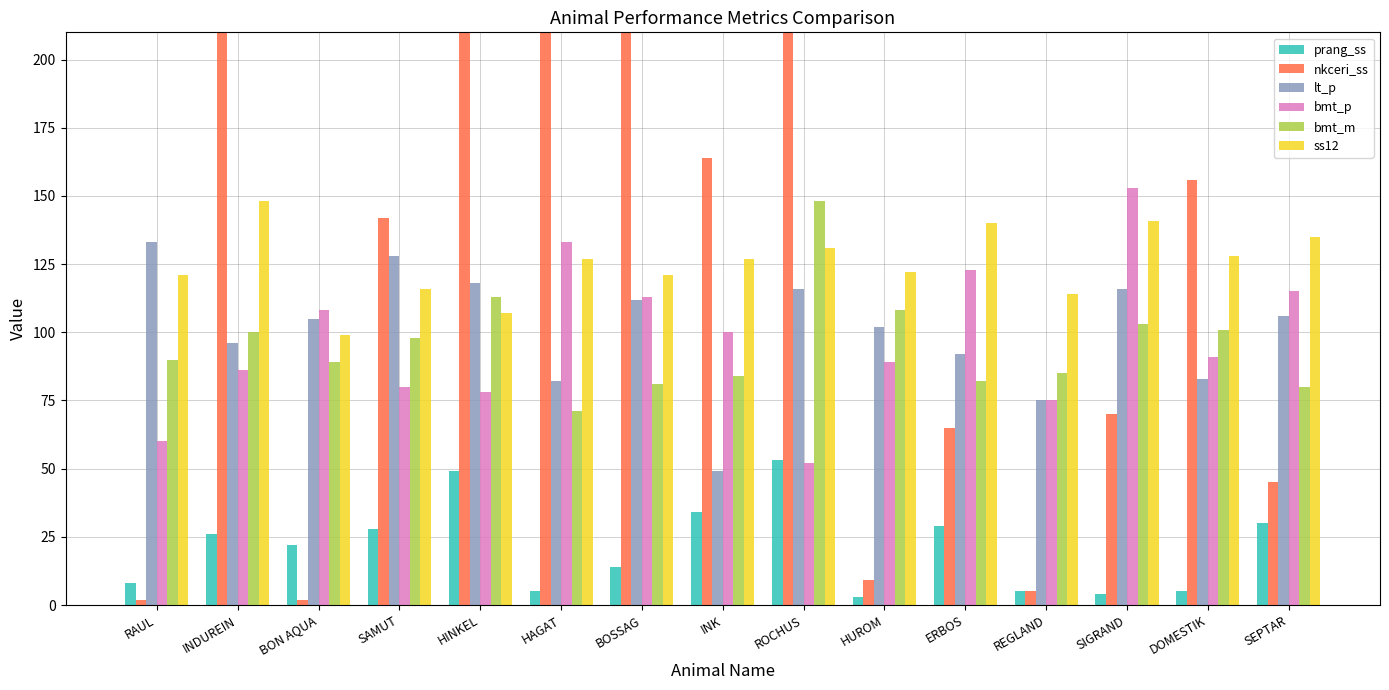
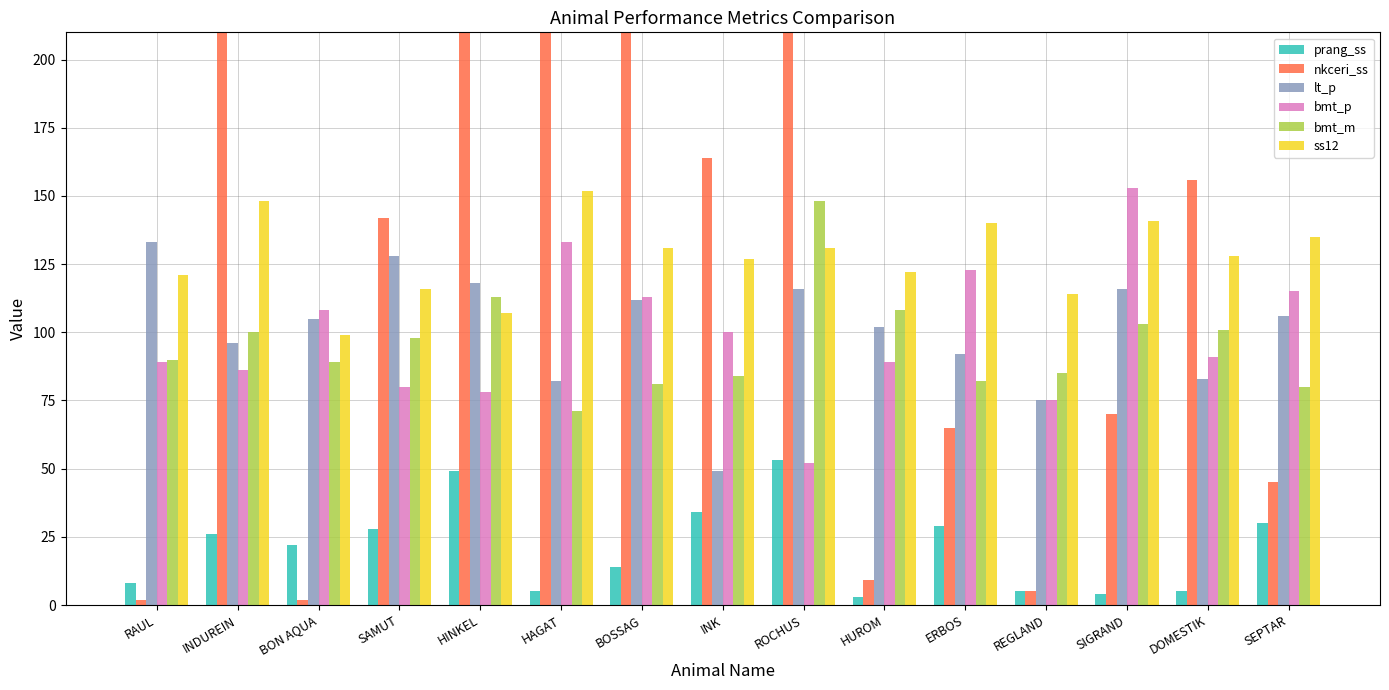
  {
    "prang_ss": {
      "RAUL": 8,
      "INDUREIN": 26,
      "BON AQUA": 22,
      "SAMUT": 28,
      "HINKEL": 49,
      "HAGAT": 5,
      "BOSSAG": 14,
      "INK": 34,
      "ROCHUS": 53,
      "HUROM": 3,
      "ERBOS": 29,
      "REGLAND": 5,
      "SIGRAND": 4,
      "DOMESTIK": 5,
      "SEPTAR": 30
    },
    "nkceri_ss": {
      "RAUL": 2,
      "BON AQUA": 2,
      "SAMUT": 142,
      "INK": 164,
      "HUROM": 9,
      "ERBOS": 65,
      "REGLAND": 5,
      "SIGRAND": 70,
      "DOMESTIK": 156,
      "SEPTAR": 45
    },
    "lt_p": {
      "RAUL": 133,
      "INDUREIN": 96,
      "BON AQUA": 105,
      "SAMUT": 128,
      "HINKEL": 118,
      "HAGAT": 82,
      "BOSSAG": 112,
      "INK": 49,
      "ROCHUS": 116,
      "HUROM": 102,
      "ERBOS": 92,
      "REGLAND": 75,
      "SIGRAND": 116,
      "DOMESTIK": 83,
      "SEPTAR": 106
    },
    "bmt_p": {
-     "RAUL": 60,
+     "RAUL": 89,
      "INDUREIN": 86,
      "BON AQUA": 108,
      "SAMUT": 80,
      "HINKEL": 78,
      "HAGAT": 133,
      "BOSSAG": 113,
      "INK": 100,
      "ROCHUS": 52,
      "HUROM": 89,
      "ERBOS": 123,
      "REGLAND": 75,
      "SIGRAND": 153,
      "DOMESTIK": 91,
      "SEPTAR": 115
    },
    "bmt_m": {
      "RAUL": 90,
      "INDUREIN": 100,
      "BON AQUA": 89,
      "SAMUT": 98,
      "HINKEL": 113,
      "HAGAT": 71,
      "BOSSAG": 81,
      "INK": 84,
      "ROCHUS": 148,
      "HUROM": 108,
      "ERBOS": 82,
      "REGLAND": 85,
      "SIGRAND": 103,
      "DOMESTIK": 101,
      "SEPTAR": 80
    },
    "ss12": {
      "RAUL": 121,
      "INDUREIN": 148,
      "BON AQUA": 99,
      "SAMUT": 116,
      "HINKEL": 107,
-     "HAGAT": 127,
-     "BOSSAG": 121,
+     "HAGAT": 152,
+     "BOSSAG": 131,
      "INK": 127,
      "ROCHUS": 131,
      "HUROM": 122,
      "ERBOS": 140,
      "REGLAND": 114,
      "SIGRAND": 141,
      "DOMESTIK": 128,
      "SEPTAR": 135
    }
  }
